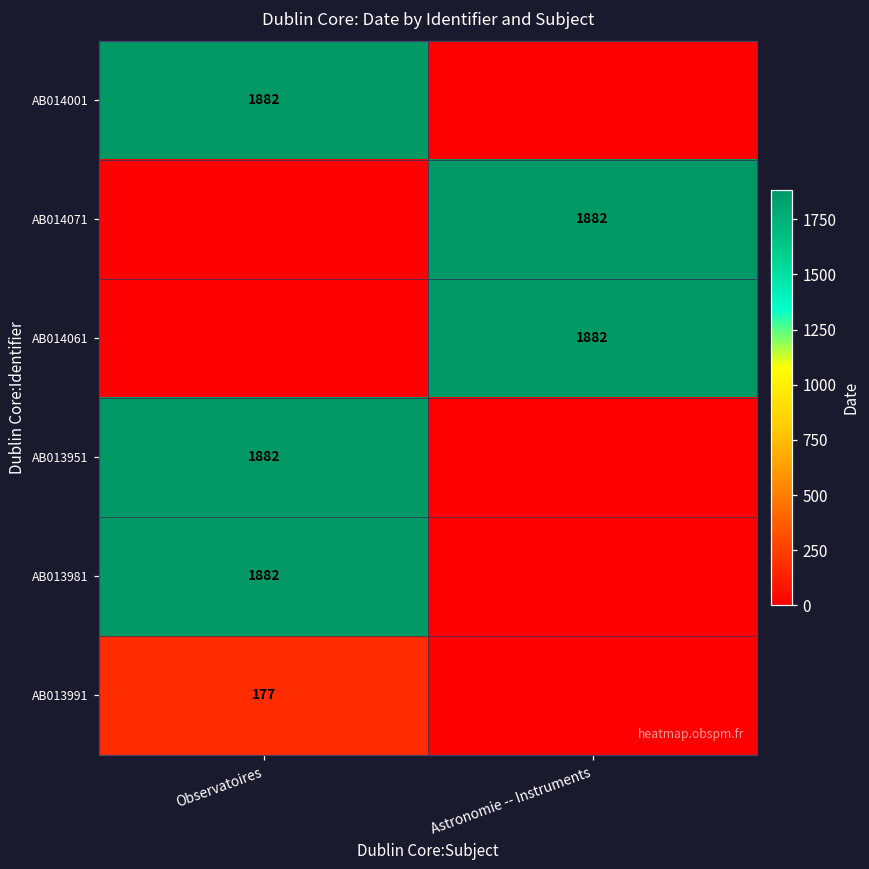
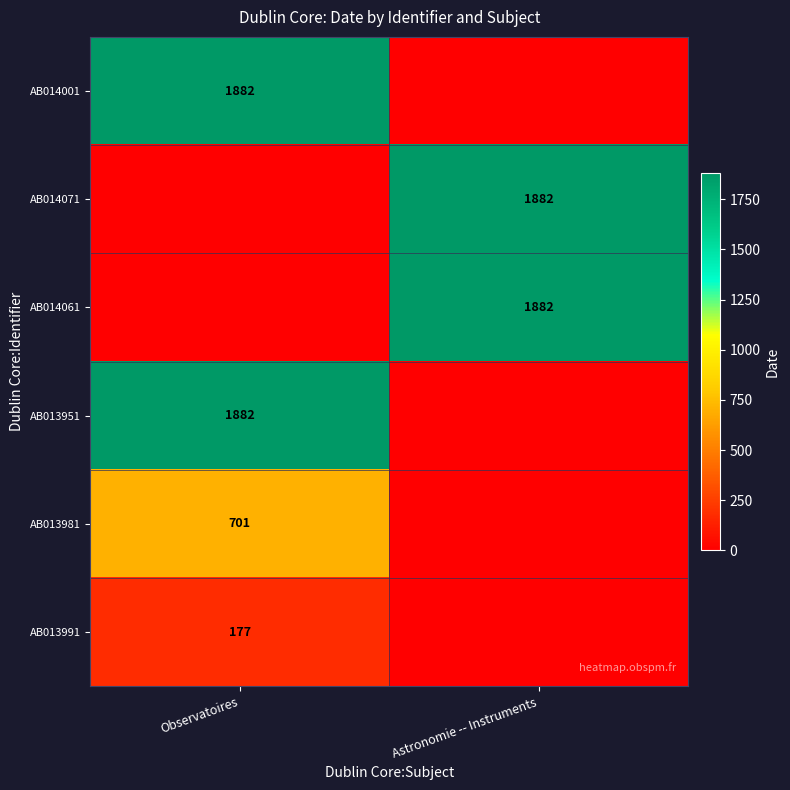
  {
    "AB014001": {
      "Observatoires": 1882
    },
    "AB014071": {
      "Astronomie -- Instruments": 1882
    },
    "AB014061": {
      "Astronomie -- Instruments": 1882
    },
    "AB013951": {
      "Observatoires": 1882
    },
    "AB013981": {
-     "Observatoires": 1882
+     "Observatoires": 701
    },
    "AB013991": {
      "Observatoires": 177
    }
  }
